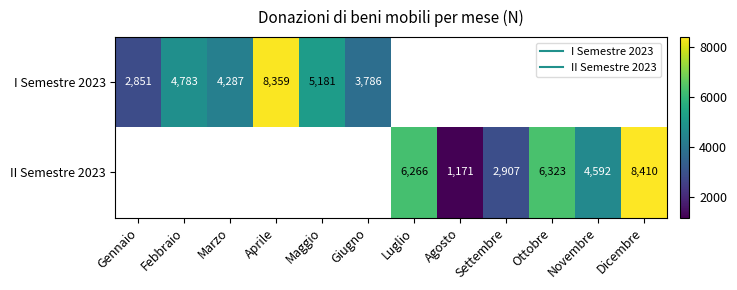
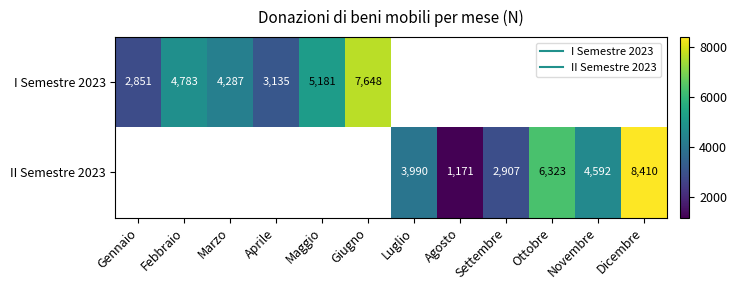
  {
    "I Semestre 2023": {
      "Gennaio": "2,851",
      "Febbraio": "4,783",
      "Marzo": "4,287",
-     "Aprile": "8,359",
+     "Aprile": "3,135",
      "Maggio": "5,181",
-     "Giugno": "3,786"
+     "Giugno": "7,648"
    },
    "II Semestre 2023": {
-     "Luglio": "6,266",
+     "Luglio": "3,990",
      "Agosto": "1,171",
      "Settembre": "2,907",
      "Ottobre": "6,323",
      "Novembre": "4,592",
      "Dicembre": "8,410"
    }
  }
